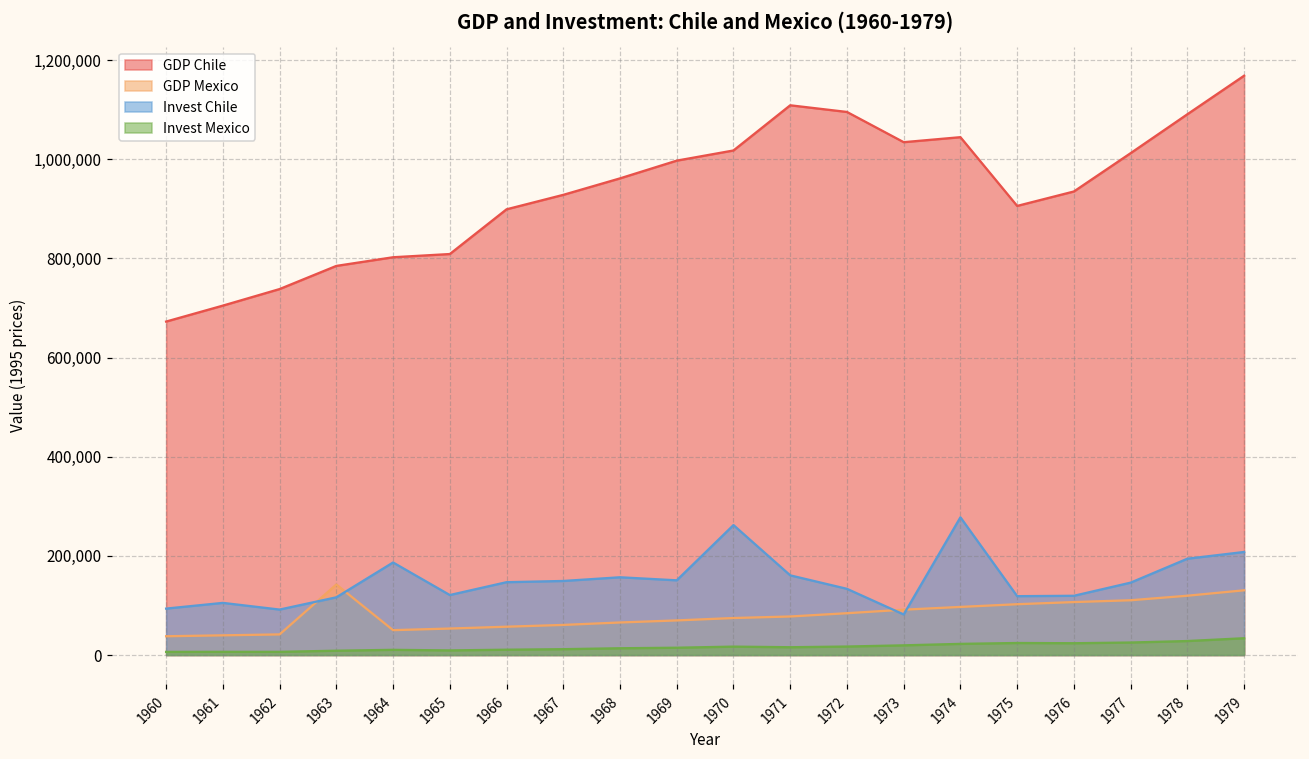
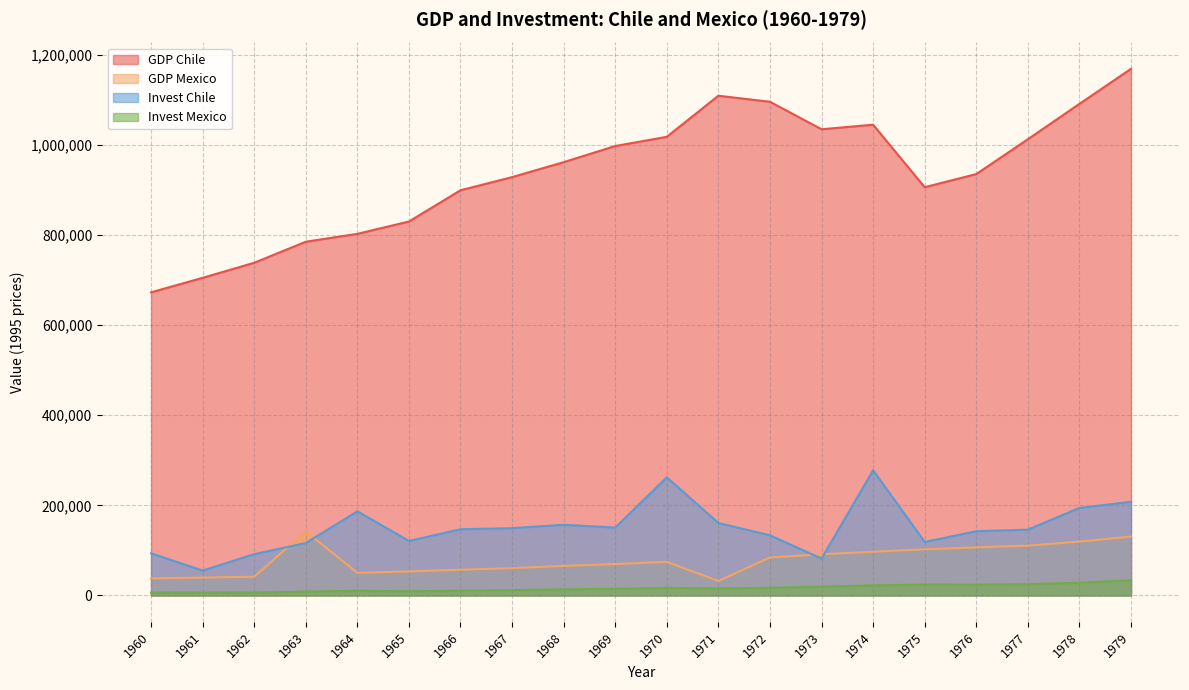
  {
    "GDP Chile": {
      "1960": "670,000",
      "1961": "700,000",
      "1962": "740,000",
      "1963": "780,000",
      "1964": "800,000",
-     "1965": "810,000",
+     "1965": "830,000",
      "1966": "900,000",
      "1967": "930,000",
      "1968": "960,000",
      "1969": "1,000,000",
      "1970": "1,020,000",
      "1971": "1,110,000",
      "1972": "1,100,000",
      "1973": "1,030,000",
      "1974": "1,040,000",
      "1975": "910,000",
      "1976": "940,000",
      "1977": "1,010,000",
      "1978": "1,090,000",
      "1979": "1,170,000"
    },
    "GDP Mexico": {
      "1960": "40,000",
      "1961": "40,000",
      "1962": "40,000",
      "1963": "140,000",
      "1964": "50,000",
      "1965": "50,000",
      "1966": "60,000",
      "1967": "60,000",
      "1968": "70,000",
      "1969": "70,000",
      "1970": "70,000",
-     "1971": "80,000",
+     "1971": "30,000",
      "1972": "80,000",
      "1973": "90,000",
      "1974": "100,000",
      "1975": "100,000",
      "1976": "110,000",
      "1977": "110,000",
      "1978": "120,000",
      "1979": "130,000"
    },
    "Invest Chile": {
      "1960": "90,000",
-     "1961": "110,000",
+     "1961": "60,000",
      "1962": "90,000",
      "1963": "120,000",
      "1964": "190,000",
      "1965": "120,000",
      "1966": "150,000",
      "1967": "150,000",
      "1968": "160,000",
      "1969": "150,000",
      "1970": "260,000",
      "1971": "160,000",
      "1972": "130,000",
      "1973": "80,000",
      "1974": "280,000",
      "1975": "120,000",
-     "1976": "120,000",
+     "1976": "140,000",
      "1977": "150,000",
      "1978": "190,000",
      "1979": "210,000"
    },
    "Invest Mexico": {
      "1960": "10,000",
      "1961": "10,000",
      "1962": "10,000",
      "1963": "10,000",
      "1964": "10,000",
      "1965": "10,000",
      "1966": "10,000",
      "1967": "10,000",
      "1968": "10,000",
      "1969": "10,000",
      "1970": "20,000",
      "1971": "20,000",
      "1972": "20,000",
      "1973": "20,000",
      "1974": "20,000",
      "1975": "20,000",
      "1976": "20,000",
      "1977": "30,000",
      "1978": "30,000",
      "1979": "30,000"
    }
  }
